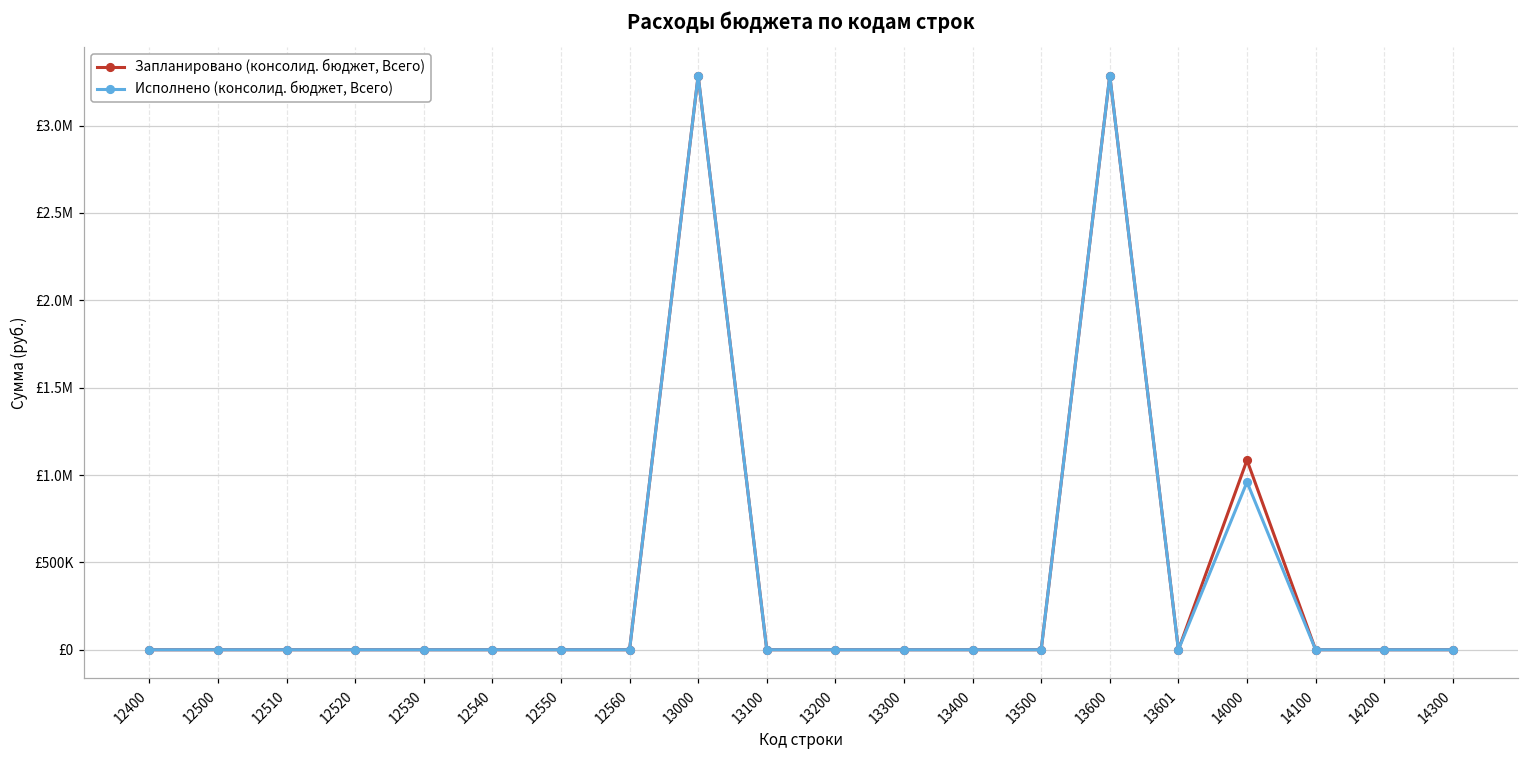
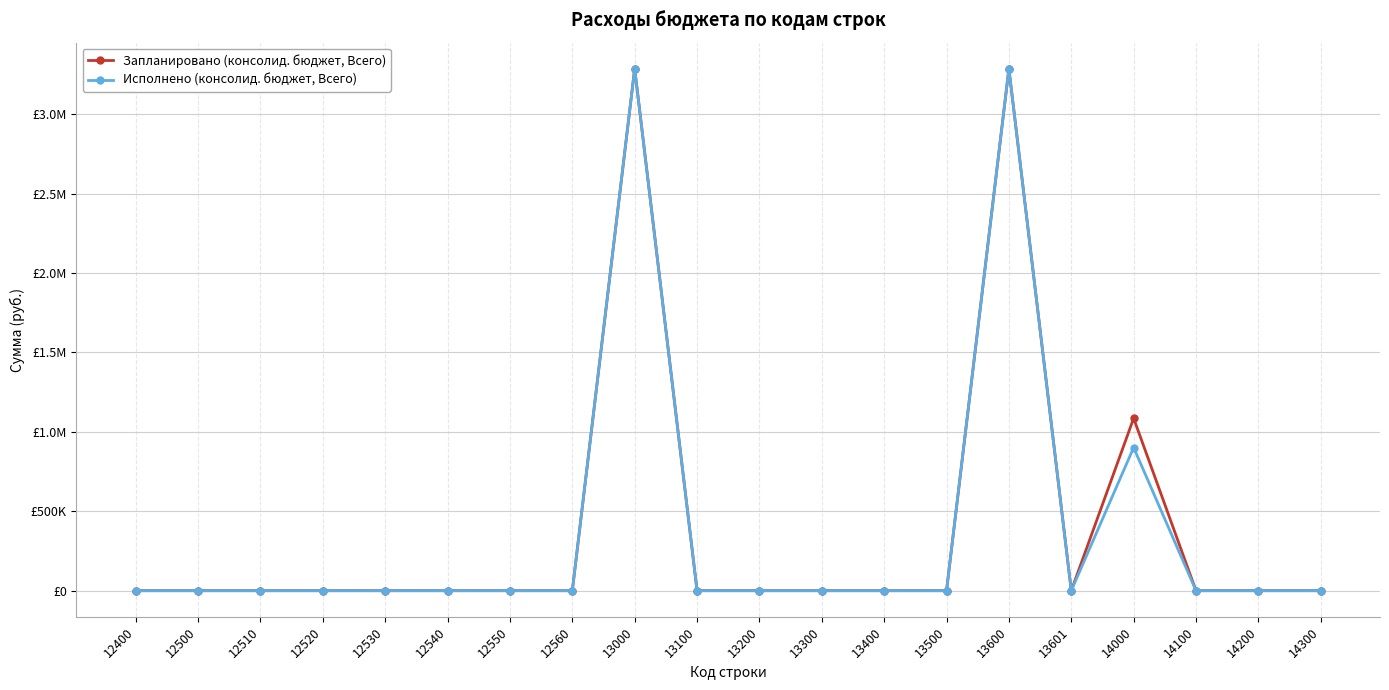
  {
    "Запланировано (консолид. бюджет, Всего)": {
      "14000": "£1090000"
    },
    "Исполнено (консолид. бюджет, Всего)": {
-     "14000": "£960000"
+     "14000": "£900000"
    }
  }
